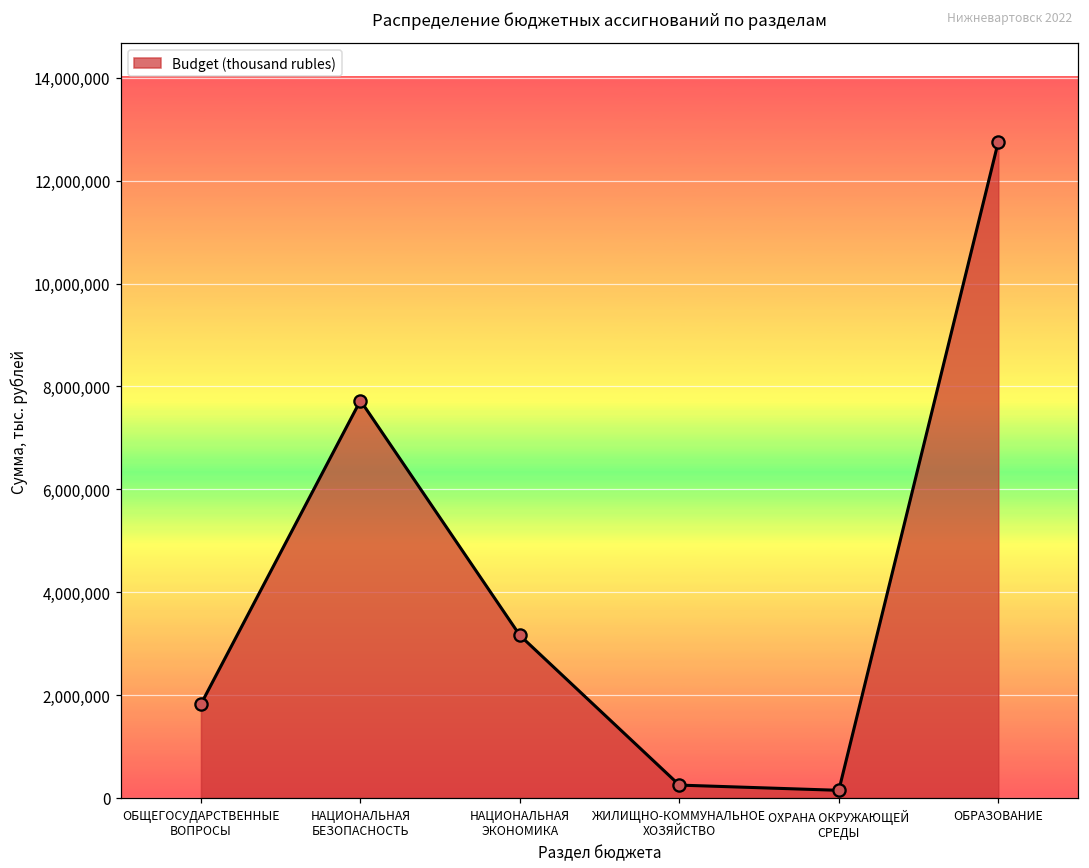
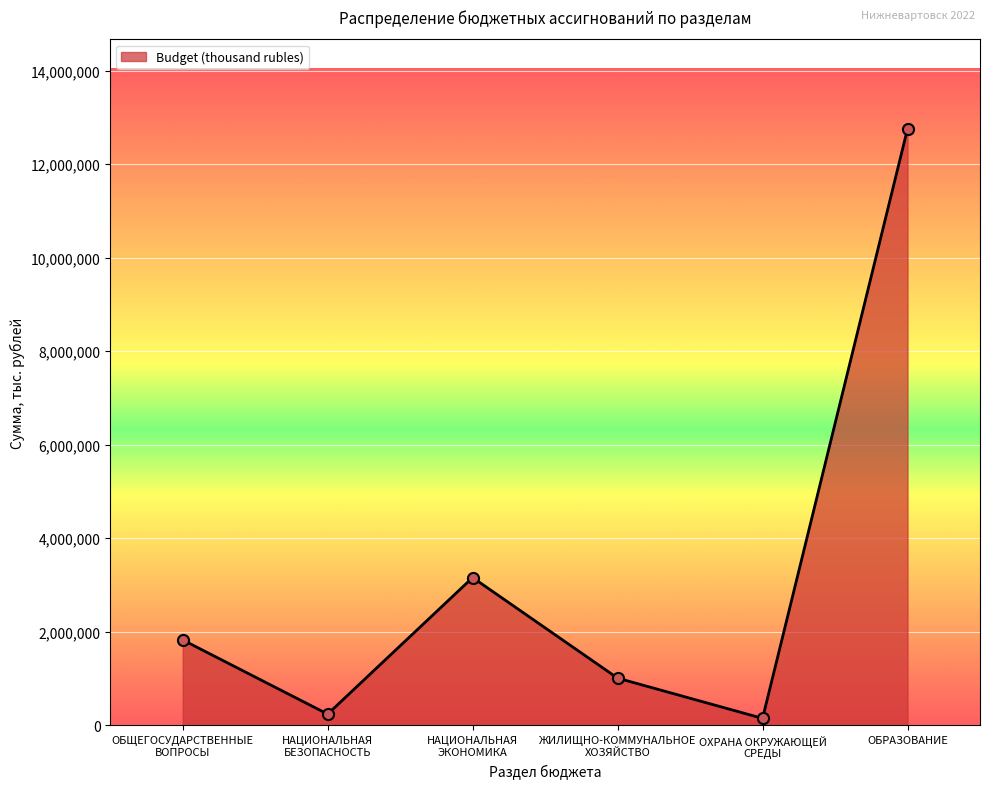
  {
    "ОБЩЕГОСУДАРСТВЕННЫЕ ВОПРОСЫ": "1,800,000",
-   "НАЦИОНАЛЬНАЯ БЕЗОПАСНОСТЬ": "7,700,000",
+   "НАЦИОНАЛЬНАЯ БЕЗОПАСНОСТЬ": "200,000",
    "НАЦИОНАЛЬНАЯ ЭКОНОМИКА": "3,200,000",
-   "ЖИЛИЩНО-КОММУНАЛЬНОЕ ХОЗЯЙСТВО": "200,000",
+   "ЖИЛИЩНО-КОММУНАЛЬНОЕ ХОЗЯЙСТВО": "1,000,000",
    "ОХРАНА ОКРУЖАЮЩЕЙ СРЕДЫ": "100,000",
    "ОБРАЗОВАНИЕ": "12,800,000"
  }
